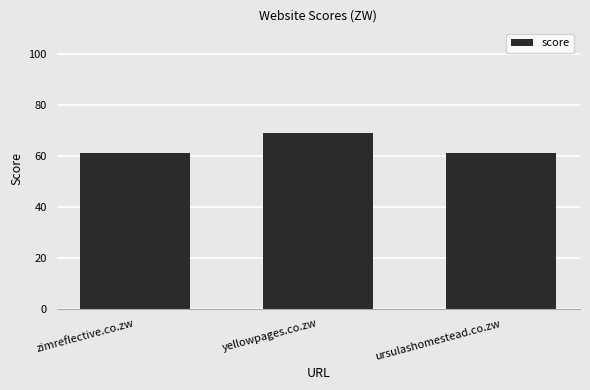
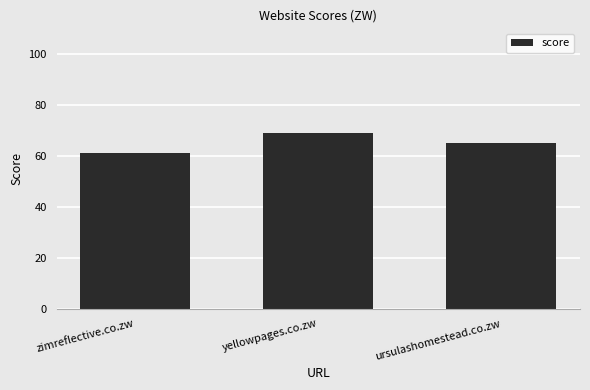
  {
    "zimreflective.co.zw": 61,
    "yellowpages.co.zw": 69,
-   "ursulashomestead.co.zw": 61
+   "ursulashomestead.co.zw": 65
  }
